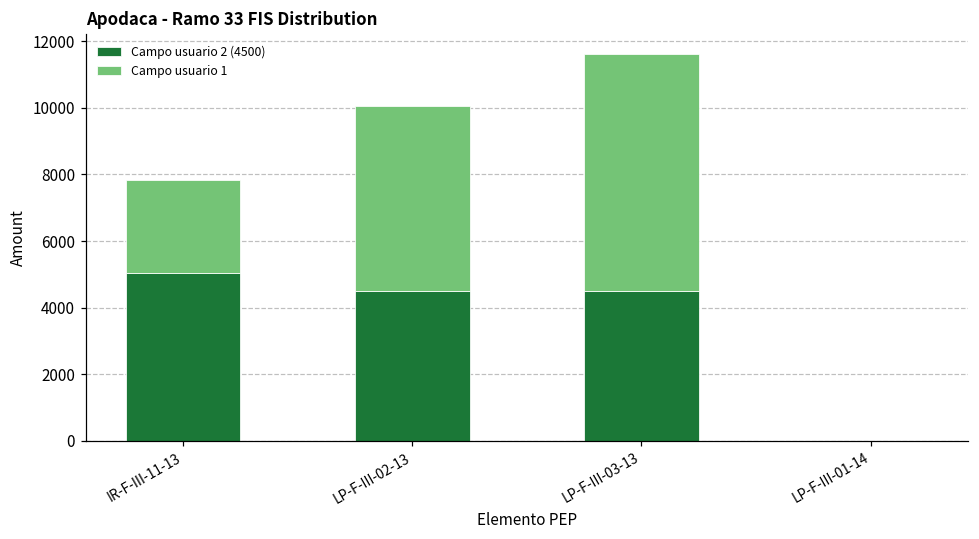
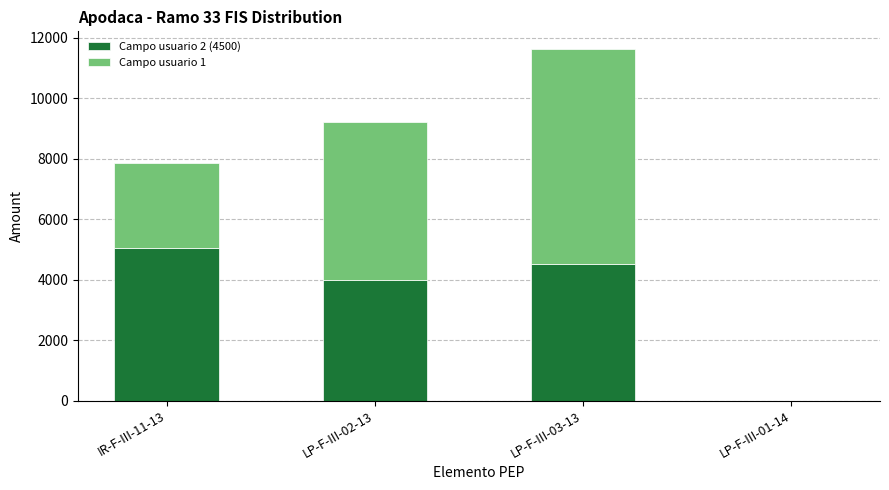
  {
    "Campo usuario 2 (4500)": {
      "IR-F-III-11-13": 5000,
-     "LP-F-III-02-13": 4500,
+     "LP-F-III-02-13": 4000,
      "LP-F-III-03-13": 4500,
      "LP-F-III-01-14": 0
    },
    "Campo usuario 1": {
      "IR-F-III-11-13": 2800,
-     "LP-F-III-02-13": 5600,
+     "LP-F-III-02-13": 5200,
      "LP-F-III-03-13": 7100,
      "LP-F-III-01-14": 0
    }
  }
